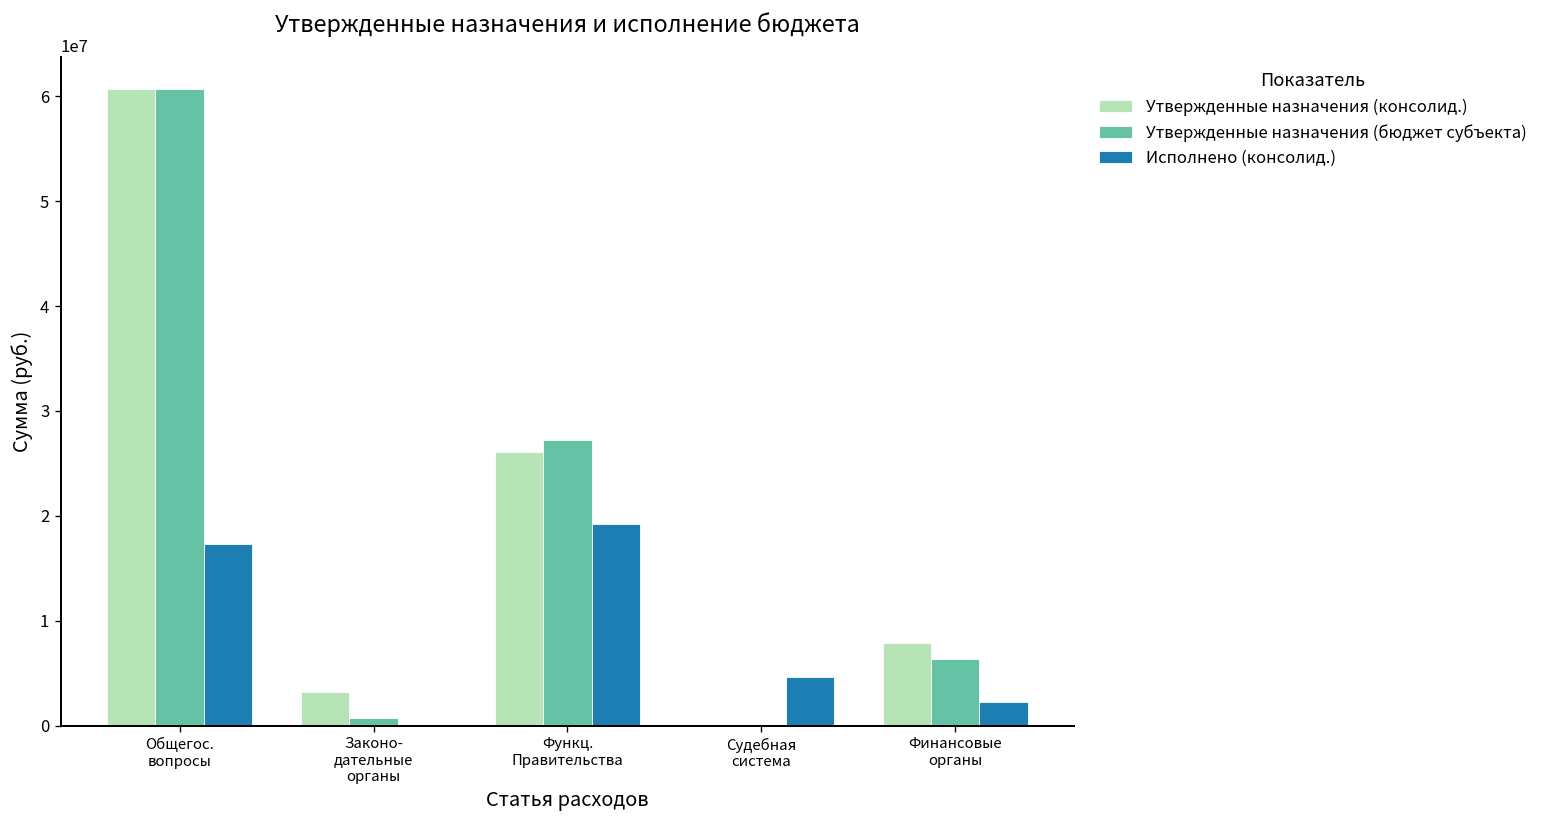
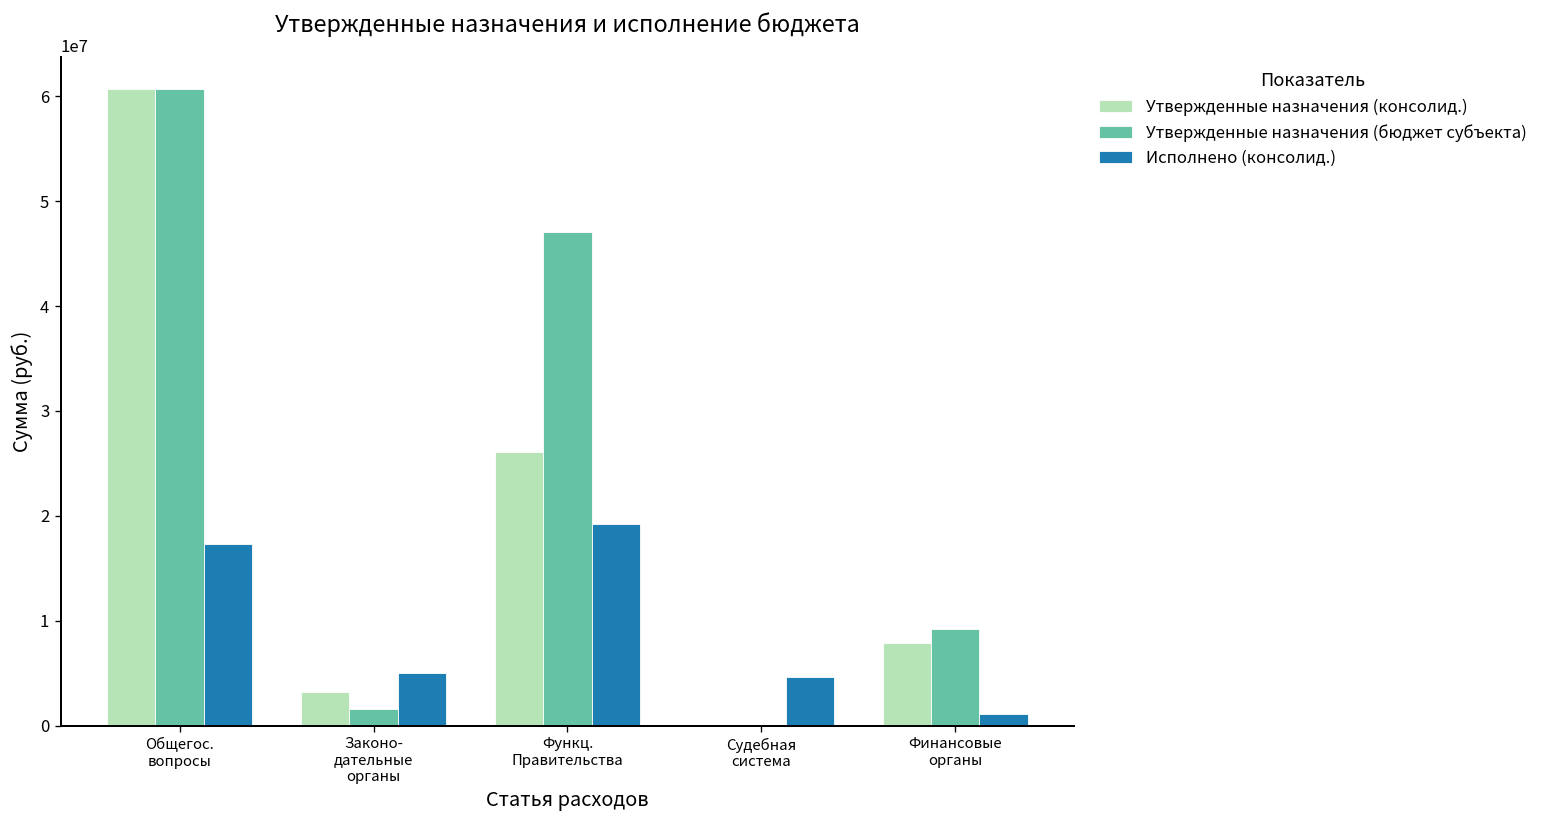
  {
    "Утвержденные назначения (консолид.)": {
      "Общегос. вопросы": 61000000,
      "Законо- дательные органы": 3000000,
      "Функц. Правительства": 26000000,
      "Финансовые органы": 8000000
    },
    "Утвержденные назначения (бюджет субъекта)": {
      "Общегос. вопросы": 61000000,
-     "Законо- дательные органы": 1000000,
-     "Функц. Правительства": 27000000,
-     "Финансовые органы": 6000000
+     "Законо- дательные органы": 2000000,
+     "Функц. Правительства": 47000000,
+     "Финансовые органы": 9000000
    },
    "Исполнено (консолид.)": {
      "Общегос. вопросы": 17000000,
-     "Законо- дательные органы": 0,
+     "Законо- дательные органы": 5000000,
      "Функц. Правительства": 19000000,
      "Судебная система": 5000000,
-     "Финансовые органы": 2000000
+     "Финансовые органы": 1000000
    }
  }
